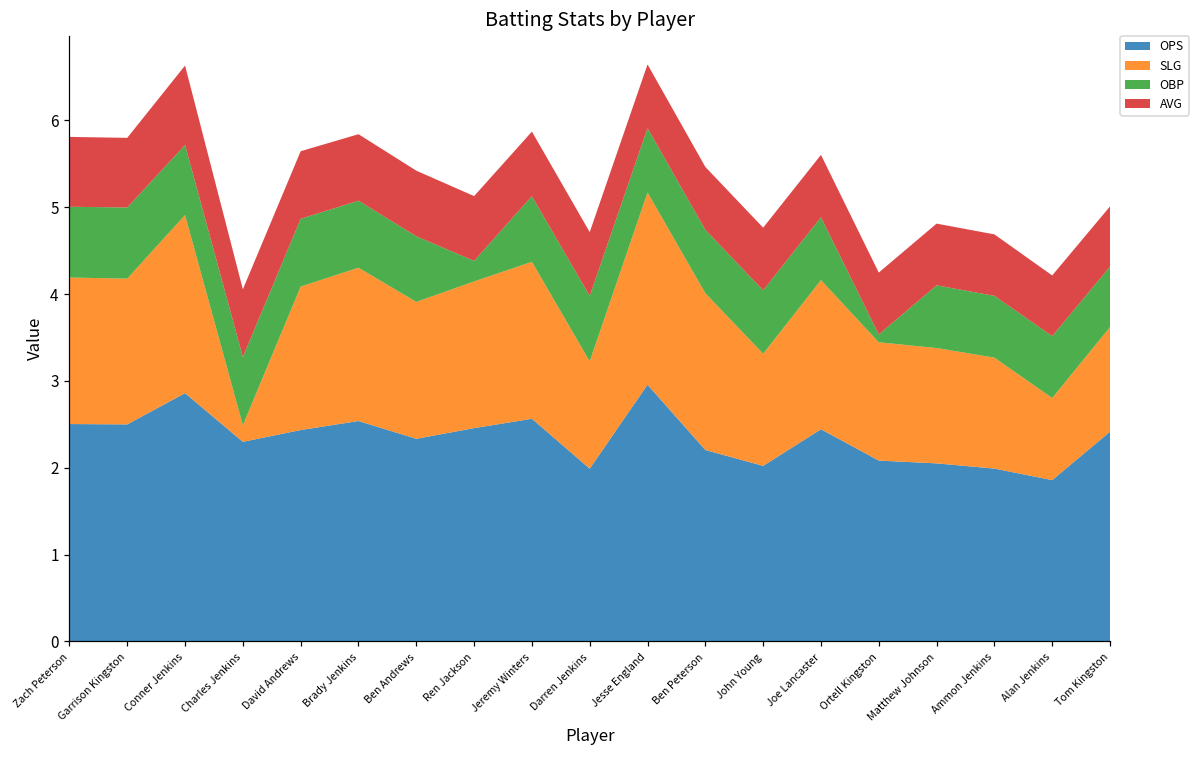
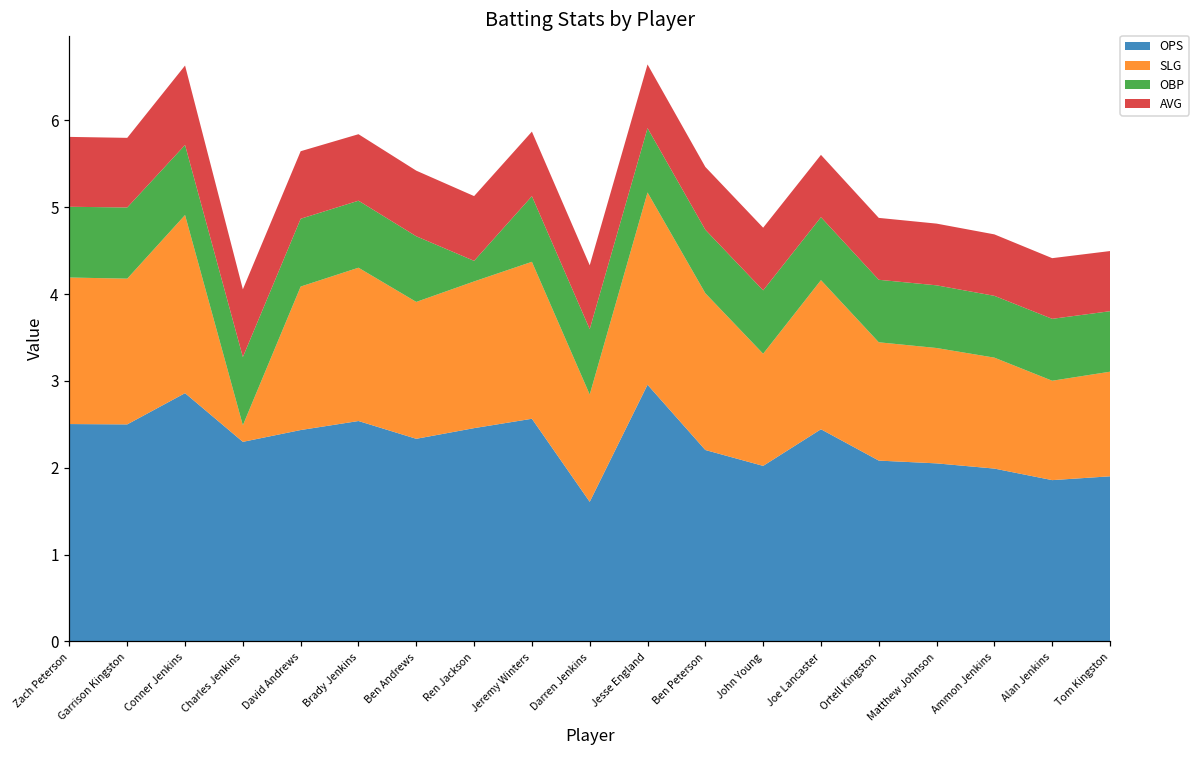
  {
    "OPS": {
      "Zach Peterson": 2.5,
      "Garrison Kingston": 2.5,
      "Conner Jenkins": 2.9,
      "Charles Jenkins": 2.3,
      "David Andrews": 2.4,
      "Brady Jenkins": 2.5,
      "Ben Andrews": 2.3,
      "Ren Jackson": 2.5,
      "Jeremy Winters": 2.6,
-     "Darren Jenkins": 2.0,
+     "Darren Jenkins": 1.6,
      "Jesse England": 3.0,
      "Ben Peterson": 2.2,
      "John Young": 2.0,
      "Joe Lancaster": 2.4,
      "Ortell Kingston": 2.1,
      "Matthew Johnson": 2.1,
      "Ammon Jenkins": 2.0,
      "Alan Jenkins": 1.9,
-     "Tom Kingston": 2.4
+     "Tom Kingston": 1.9
    },
    "SLG": {
      "Zach Peterson": 1.7,
      "Garrison Kingston": 1.7,
      "Conner Jenkins": 2.1,
      "Charles Jenkins": 0.2,
      "David Andrews": 1.7,
      "Brady Jenkins": 1.8,
      "Ben Andrews": 1.6,
      "Ren Jackson": 1.7,
      "Jeremy Winters": 1.8,
      "Darren Jenkins": 1.2,
      "Jesse England": 2.2,
      "Ben Peterson": 1.8,
      "John Young": 1.3,
      "Joe Lancaster": 1.7,
      "Ortell Kingston": 1.4,
      "Matthew Johnson": 1.3,
      "Ammon Jenkins": 1.3,
-     "Alan Jenkins": 0.9,
+     "Alan Jenkins": 1.1,
      "Tom Kingston": 1.2
    },
    "OBP": {
      "Zach Peterson": 0.8,
      "Garrison Kingston": 0.8,
      "Conner Jenkins": 0.8,
      "Charles Jenkins": 0.8,
      "David Andrews": 0.8,
      "Brady Jenkins": 0.8,
      "Ben Andrews": 0.8,
      "Ren Jackson": 0.2,
      "Jeremy Winters": 0.8,
      "Darren Jenkins": 0.8,
      "Jesse England": 0.7,
      "Ben Peterson": 0.7,
      "John Young": 0.7,
      "Joe Lancaster": 0.7,
-     "Ortell Kingston": 0.1,
+     "Ortell Kingston": 0.7,
      "Matthew Johnson": 0.7,
      "Ammon Jenkins": 0.7,
      "Alan Jenkins": 0.7,
      "Tom Kingston": 0.7
    },
    "AVG": {
      "Zach Peterson": 0.8,
      "Garrison Kingston": 0.8,
      "Conner Jenkins": 0.9,
      "Charles Jenkins": 0.8,
      "David Andrews": 0.8,
      "Brady Jenkins": 0.8,
      "Ben Andrews": 0.8,
      "Ren Jackson": 0.7,
      "Jeremy Winters": 0.7,
      "Darren Jenkins": 0.7,
      "Jesse England": 0.7,
      "Ben Peterson": 0.7,
      "John Young": 0.7,
      "Joe Lancaster": 0.7,
      "Ortell Kingston": 0.7,
      "Matthew Johnson": 0.7,
      "Ammon Jenkins": 0.7,
      "Alan Jenkins": 0.7,
      "Tom Kingston": 0.7
    }
  }
